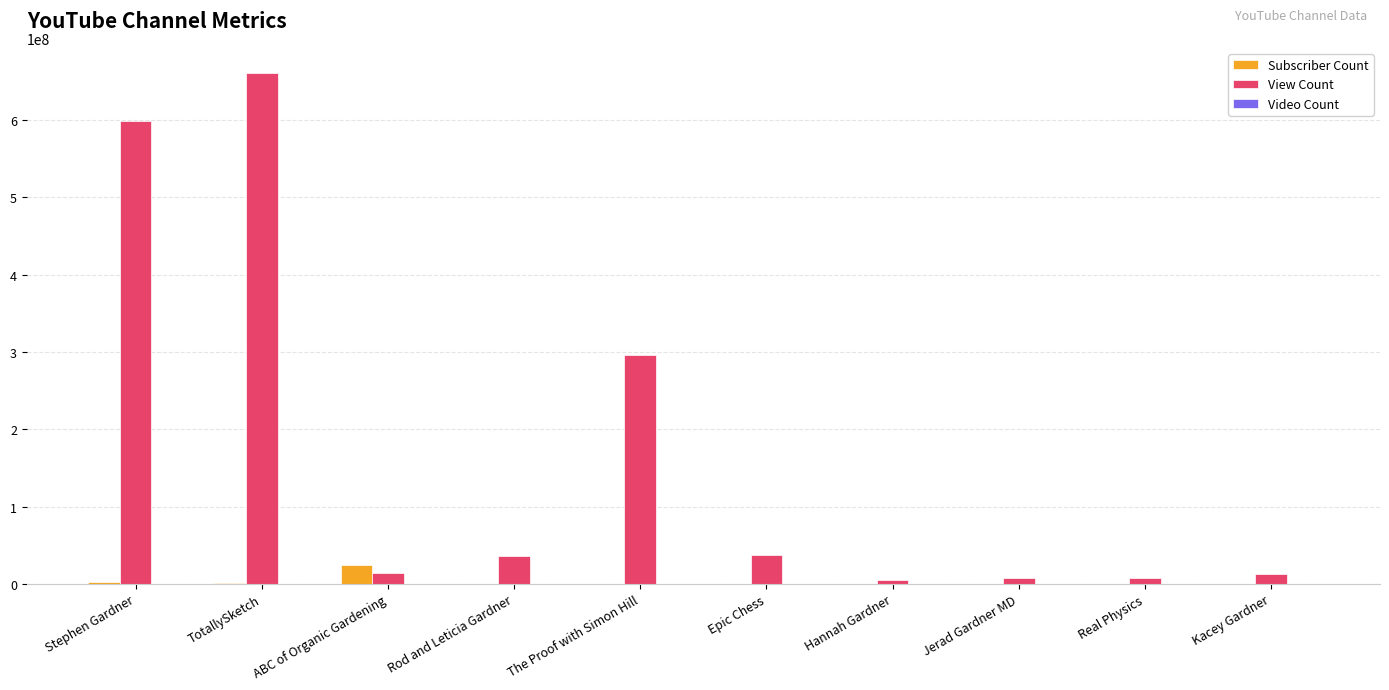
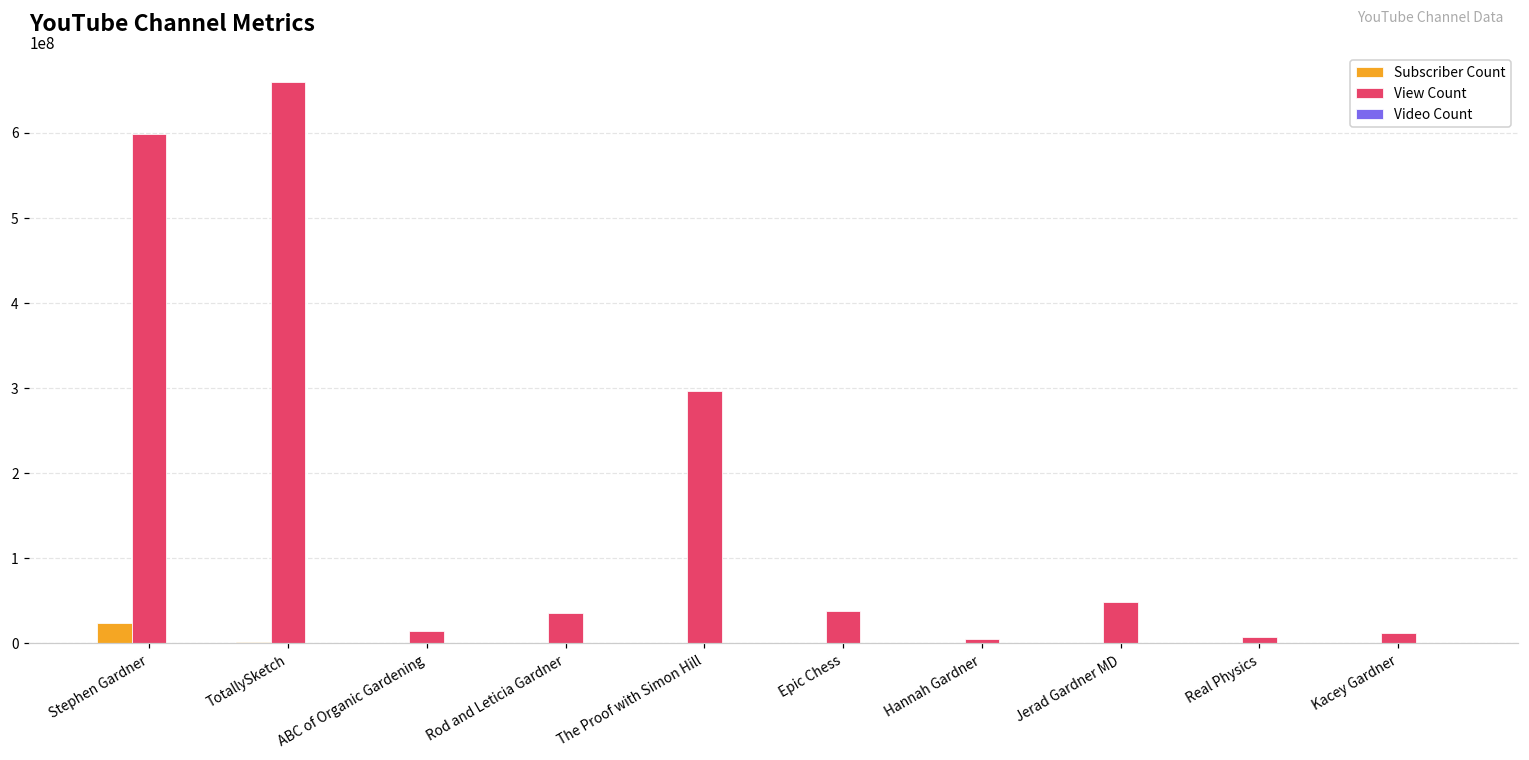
  {
    "Subscriber Count": {
-     "Stephen Gardner": 0,
-     "ABC of Organic Gardening": 20000000
+     "Stephen Gardner": 20000000,
+     "ABC of Organic Gardening": 0
    },
    "View Count": {
      "Stephen Gardner": 600000000,
      "TotallySketch": 660000000,
      "ABC of Organic Gardening": 10000000,
      "Rod and Leticia Gardner": 40000000,
      "The Proof with Simon Hill": 300000000,
      "Epic Chess": 40000000,
      "Hannah Gardner": 0,
-     "Jerad Gardner MD": 10000000,
+     "Jerad Gardner MD": 50000000,
      "Real Physics": 10000000,
      "Kacey Gardner": 10000000
    }
  }
